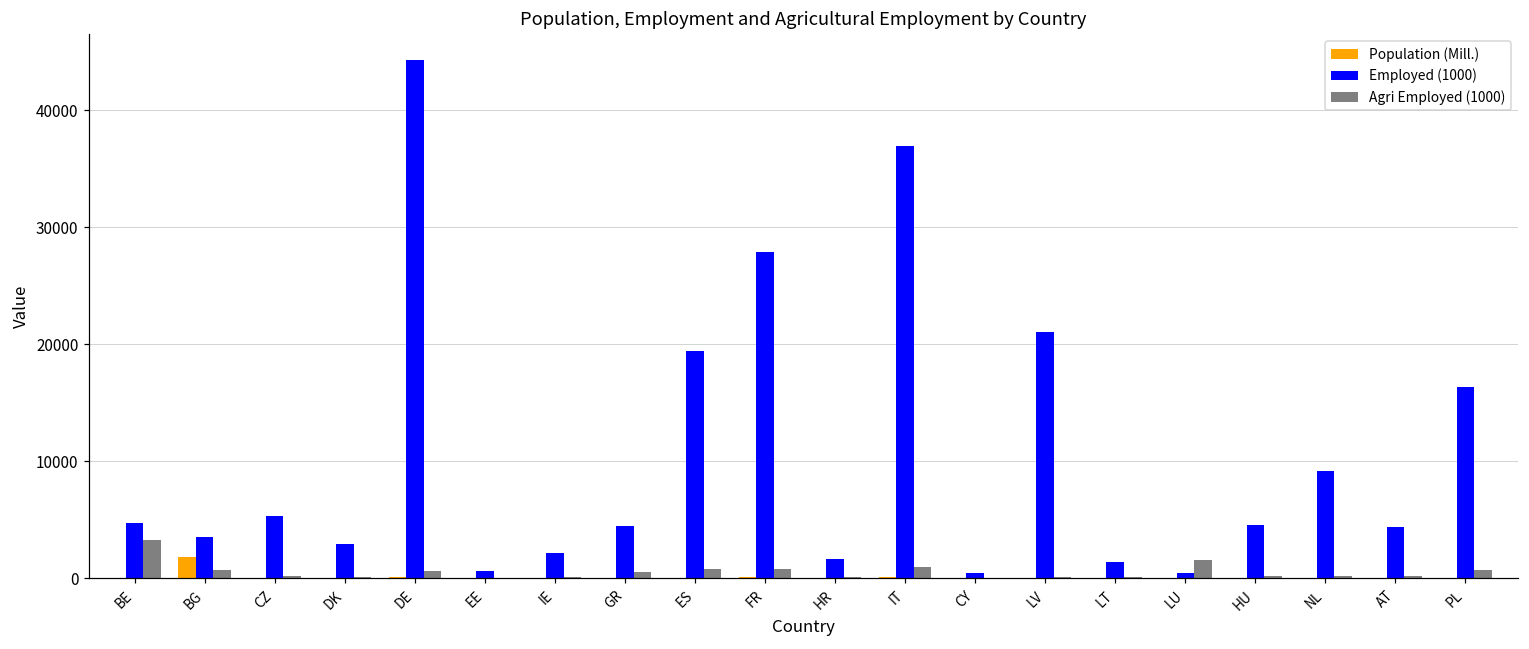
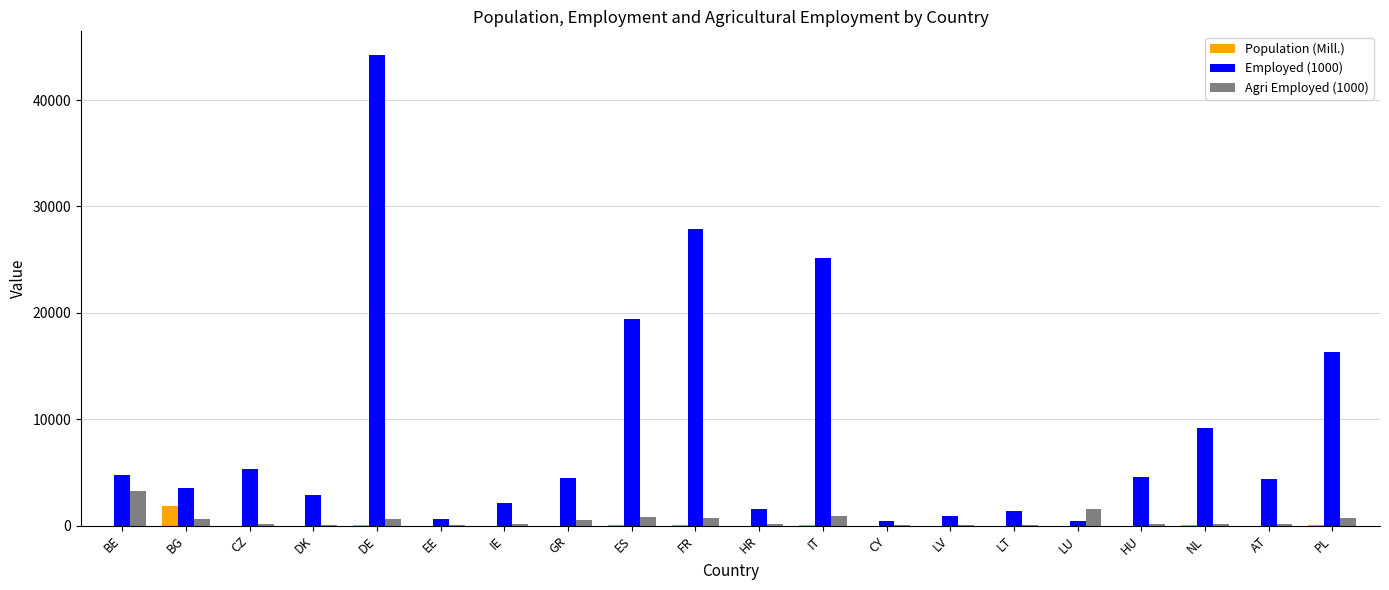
  {
    "Population (Mill.)": {
      "BG": 1800
    },
    "Employed (1000)": {
      "BE": 4700,
      "BG": 3500,
      "CZ": 5300,
      "DK": 2900,
      "DE": 44300,
      "EE": 600,
      "IE": 2100,
      "GR": 4400,
      "ES": 19400,
      "FR": 27900,
      "HR": 1600,
-     "IT": 36900,
+     "IT": 25100,
      "CY": 400,
-     "LV": 21000,
+     "LV": 900,
      "LT": 1400,
      "LU": 400,
      "HU": 4600,
      "NL": 9200,
      "AT": 4400,
      "PL": 16300
    },
    "Agri Employed (1000)": {
      "BE": 3300,
      "BG": 700,
      "DE": 600,
      "GR": 500,
      "ES": 800,
      "FR": 800,
      "IT": 900,
      "LU": 1600,
      "PL": 700
    }
  }
